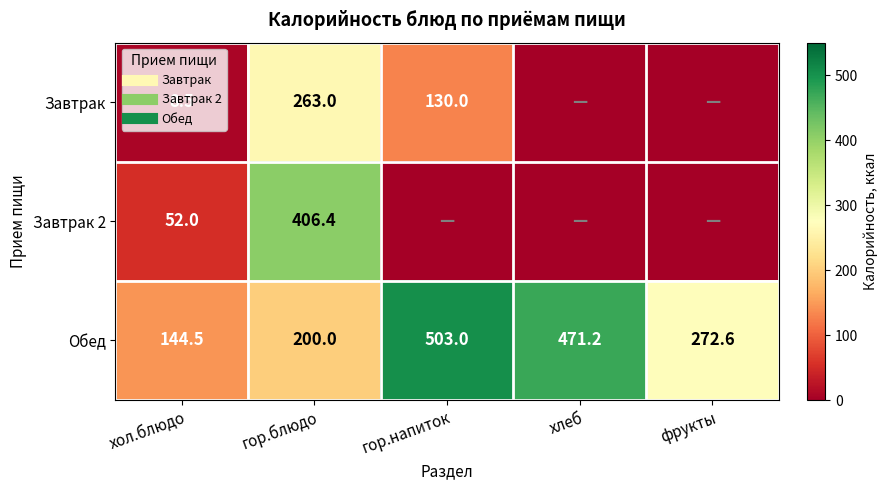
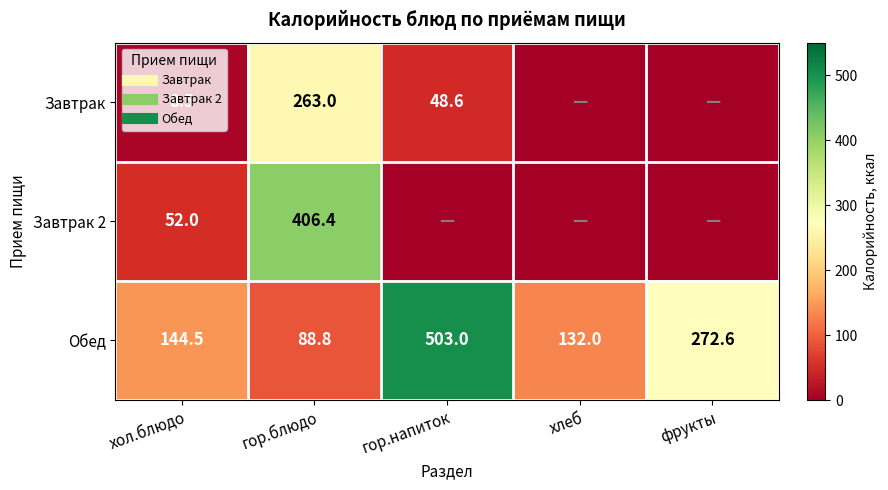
  {
    "Завтрак": {
      "гор.блюдо": 263.0,
-     "гор.напиток": 130.0
+     "гор.напиток": 48.6
    },
    "Завтрак 2": {
      "хол.блюдо": 52.0,
      "гор.блюдо": 406.4
    },
    "Обед": {
      "хол.блюдо": 144.5,
-     "гор.блюдо": 200.0,
+     "гор.блюдо": 88.8,
      "гор.напиток": 503.0,
-     "хлеб": 471.2,
+     "хлеб": 132.0,
      "фрукты": 272.6
    }
  }
